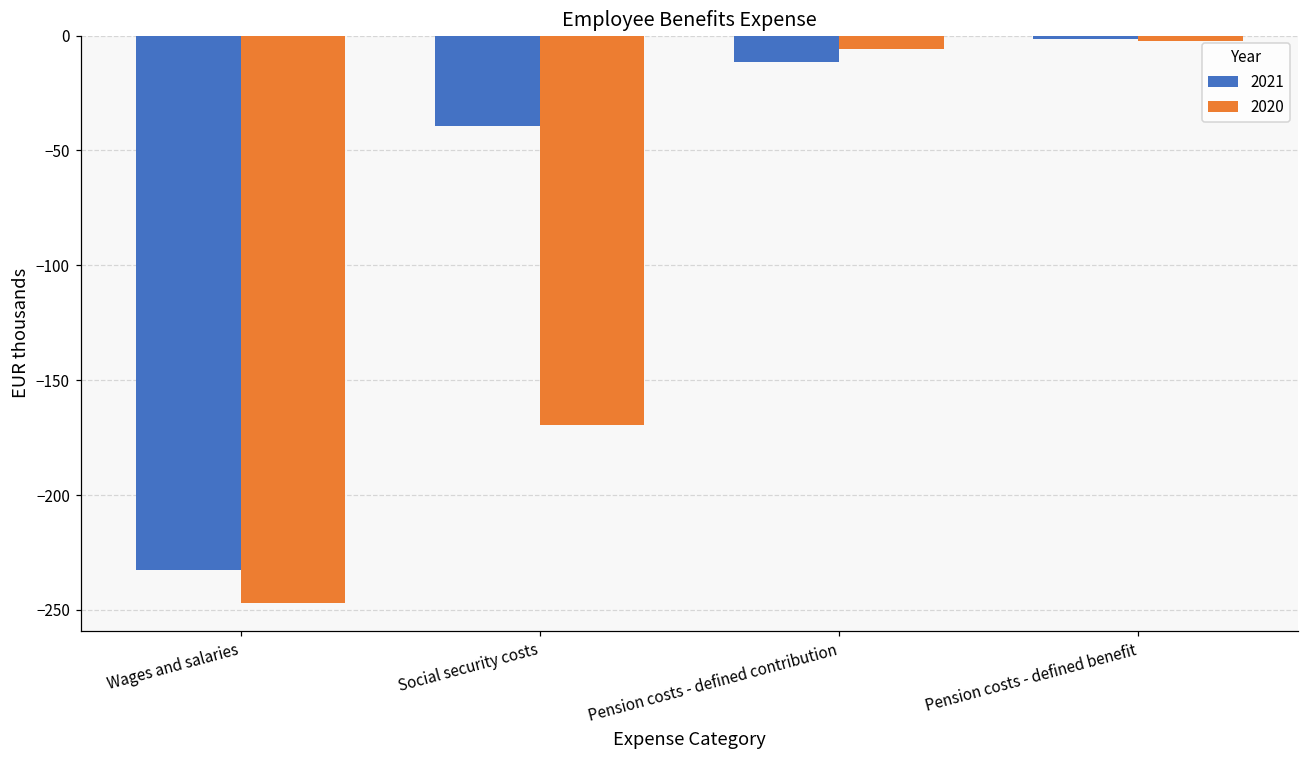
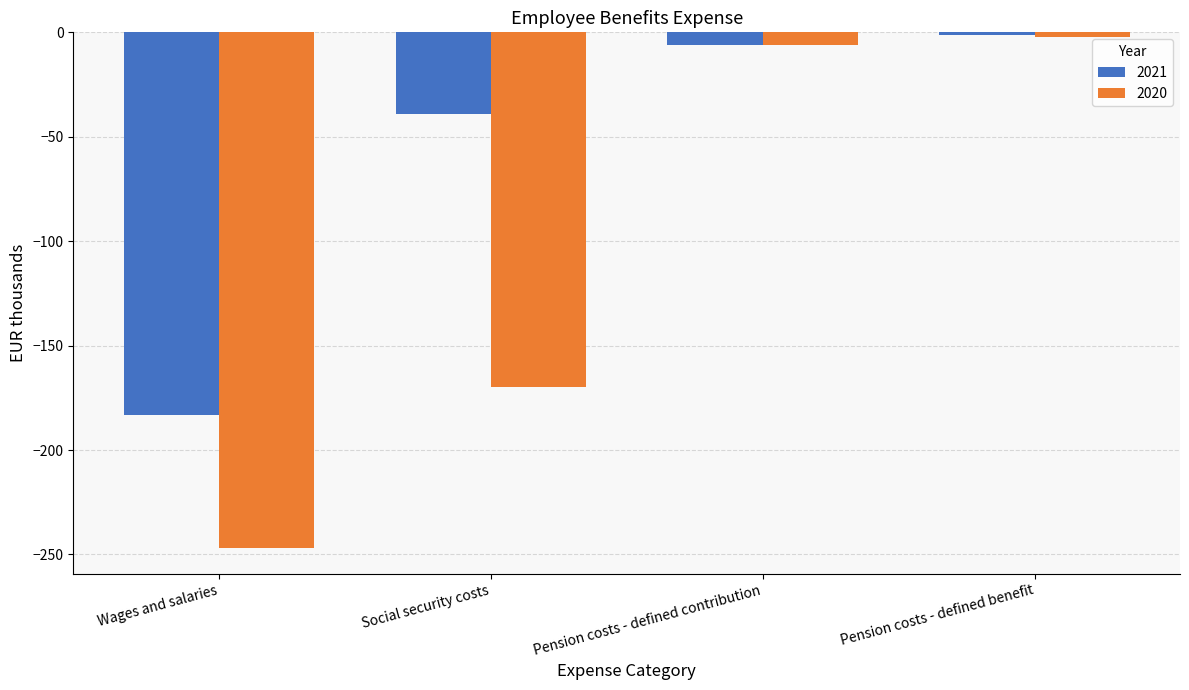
  {
    "2021": {
-     "Wages and salaries": -233,
+     "Wages and salaries": -183,
      "Social security costs": -39,
-     "Pension costs - defined contribution": -11,
+     "Pension costs - defined contribution": -6,
      "Pension costs - defined benefit": -1
    },
    "2020": {
      "Wages and salaries": -247,
      "Social security costs": -170,
      "Pension costs - defined contribution": -6,
      "Pension costs - defined benefit": -2
    }
  }
